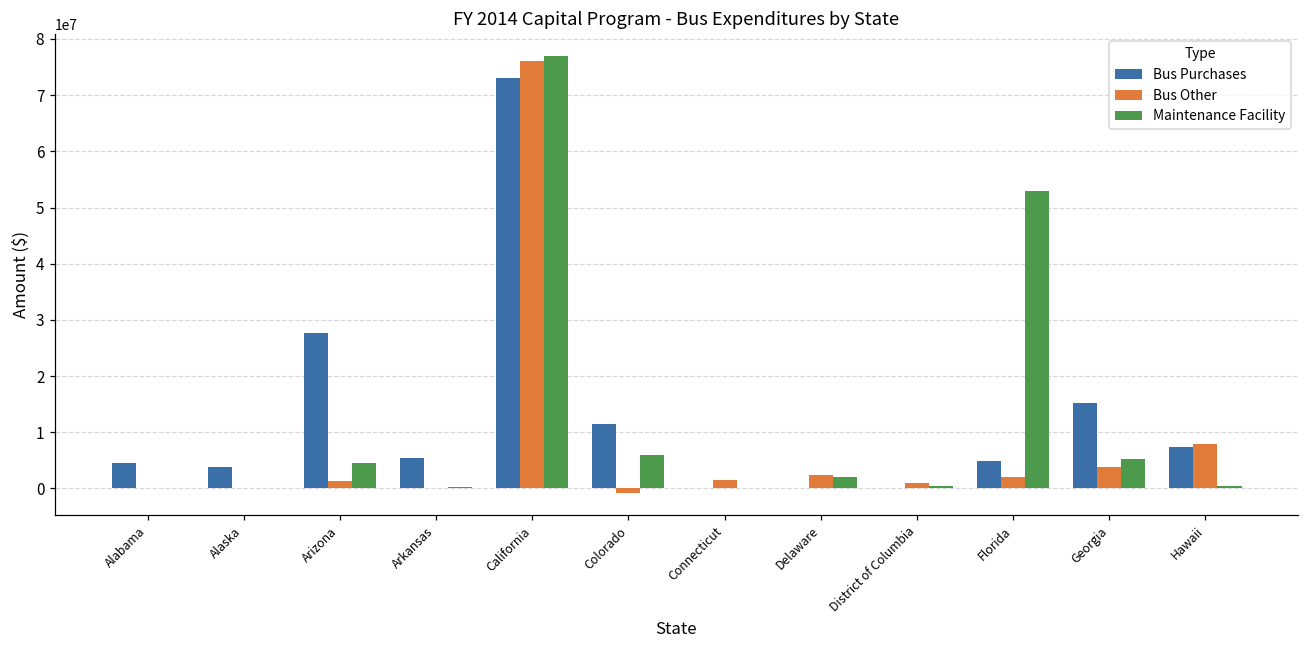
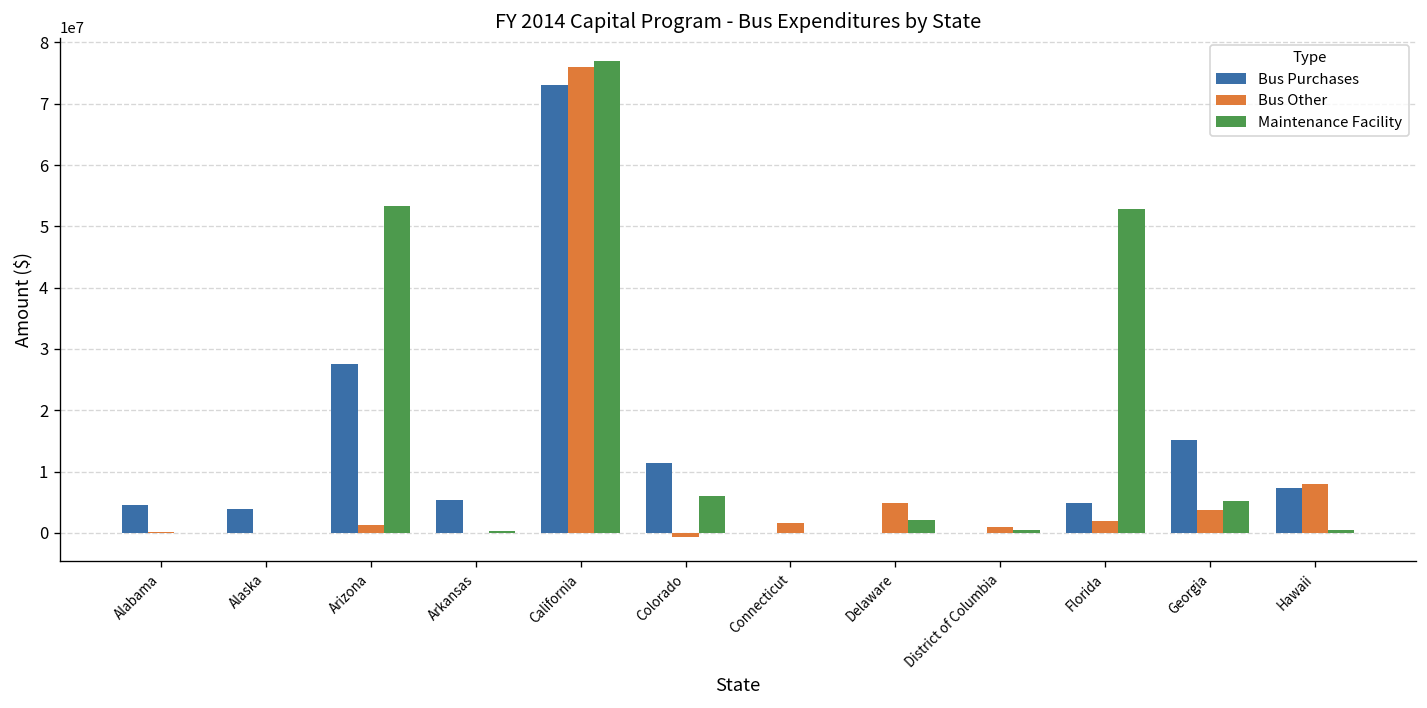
  {
    "Bus Purchases": {
      "Alabama": 4000000,
      "Alaska": 4000000,
      "Arizona": 28000000,
      "Arkansas": 5000000,
      "California": 73000000,
      "Colorado": 11000000,
      "Connecticut": 0,
      "Delaware": 0,
      "District of Columbia": 0,
      "Florida": 5000000,
      "Georgia": 15000000,
      "Hawaii": 7000000
    },
    "Bus Other": {
      "Alaska": 0,
      "Arizona": 1000000,
      "Arkansas": 0,
      "California": 76000000,
      "Colorado": -1000000,
      "Connecticut": 2000000,
-     "Delaware": 2000000,
+     "Delaware": 5000000,
      "District of Columbia": 1000000,
      "Florida": 2000000,
      "Georgia": 4000000,
      "Hawaii": 8000000
    },
    "Maintenance Facility": {
      "Alabama": 0,
      "Alaska": 0,
-     "Arizona": 5000000,
+     "Arizona": 53000000,
      "California": 77000000,
      "Colorado": 6000000,
      "Connecticut": 0,
      "Delaware": 2000000,
      "Florida": 53000000,
      "Georgia": 5000000
    }
  }
